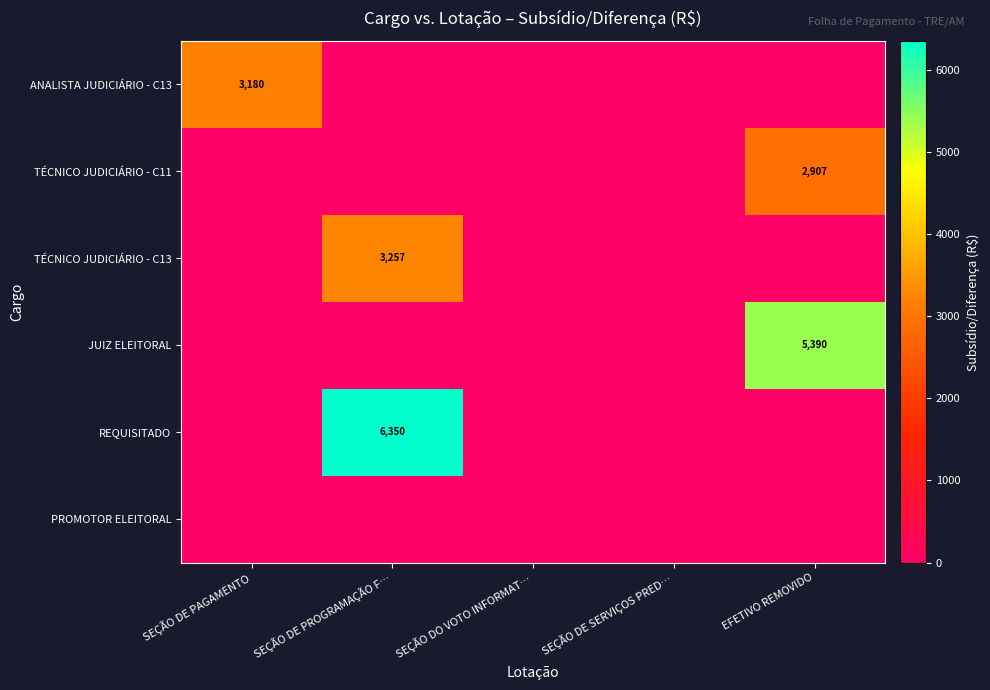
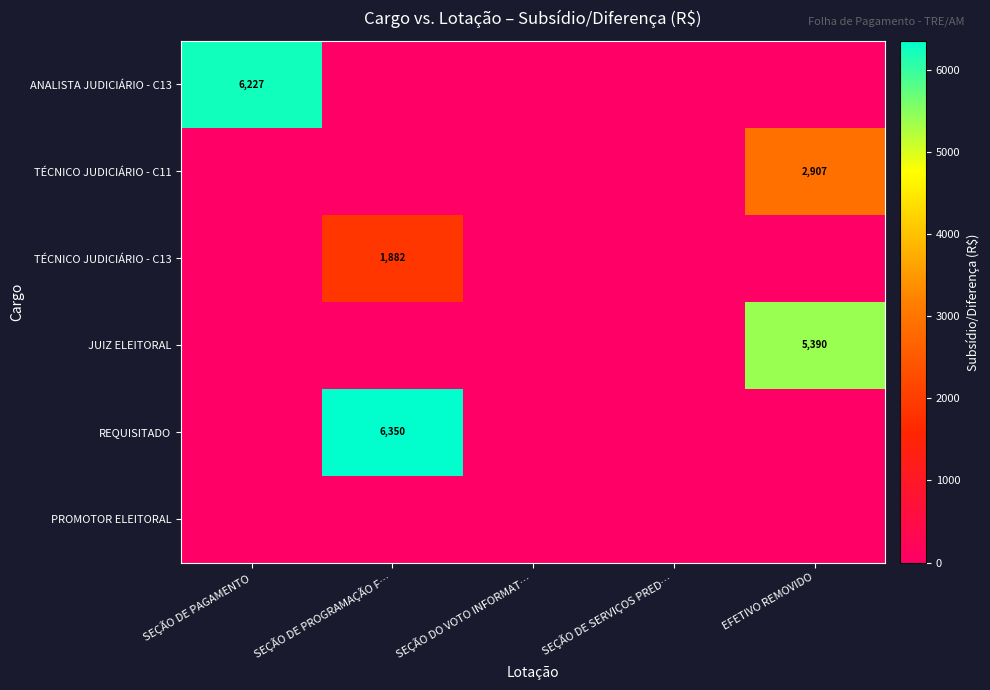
  {
    "ANALISTA JUDICIÁRIO - C13": {
-     "SEÇÃO DE PAGAMENTO": "3,180"
+     "SEÇÃO DE PAGAMENTO": "6,227"
    },
    "TÉCNICO JUDICIÁRIO - C11": {
      "EFETIVO REMOVIDO": "2,907"
    },
    "TÉCNICO JUDICIÁRIO - C13": {
-     "SEÇÃO DE PROGRAMAÇÃO F…": "3,257"
+     "SEÇÃO DE PROGRAMAÇÃO F…": "1,882"
    },
    "JUIZ ELEITORAL": {
      "EFETIVO REMOVIDO": "5,390"
    },
    "REQUISITADO": {
      "SEÇÃO DE PROGRAMAÇÃO F…": "6,350"
    }
  }
